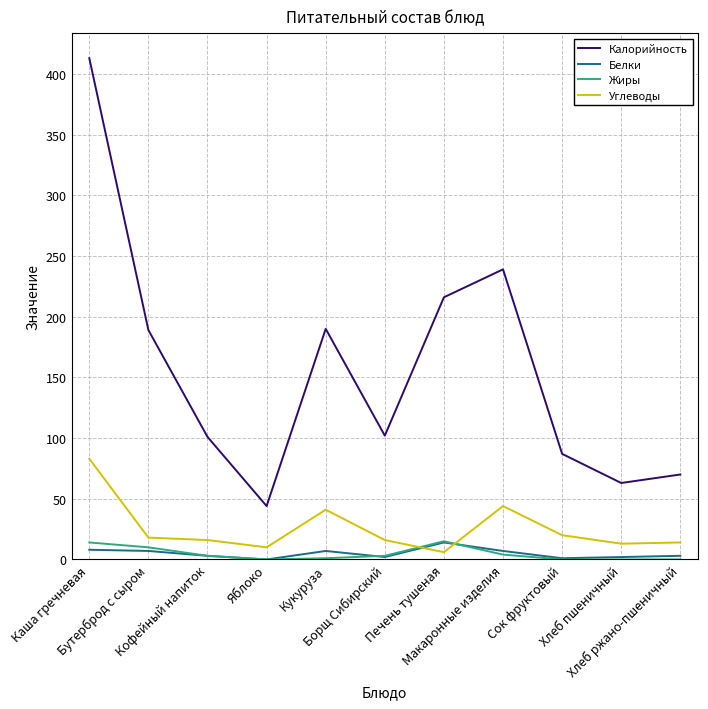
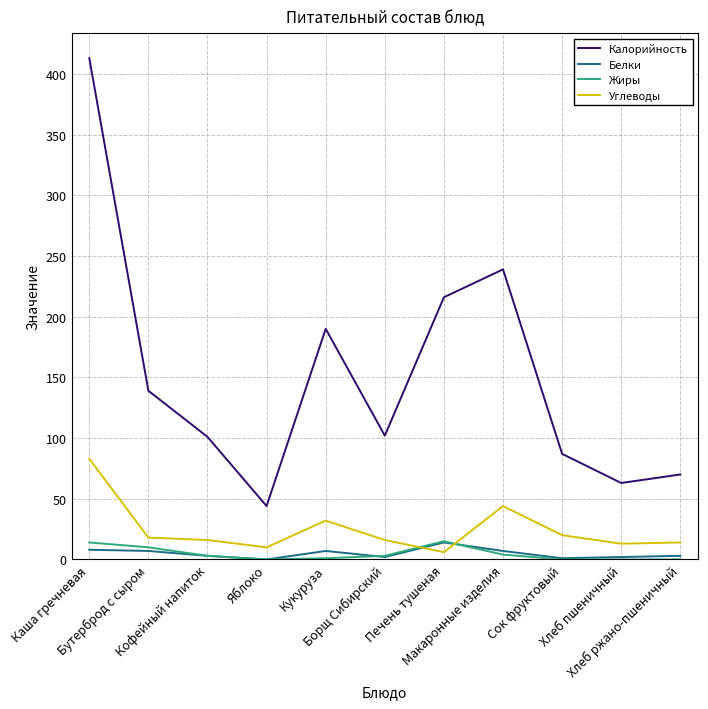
  {
    "Калорийность": {
      "Каша гречневая": 413,
-     "Бутерброд с сыром": 189,
+     "Бутерброд с сыром": 139,
      "Кофейный напиток": 101,
      "Яблоко": 44,
      "Кукуруза": 190,
      "Борщ Сибирский": 102,
      "Печень тушеная": 216,
      "Макаронные изделия": 239,
      "Сок фруктовый": 87,
      "Хлеб пшеничный": 63,
      "Хлеб ржано-пшеничный": 70
    },
    "Белки": {
      "Каша гречневая": 8,
      "Бутерброд с сыром": 7,
      "Кукуруза": 7,
      "Макаронные изделия": 7,
      "Хлеб ржано-пшеничный": 3
    },
    "Жиры": {
      "Каша гречневая": 14,
      "Бутерброд с сыром": 10,
      "Кукуруза": 1,
      "Макаронные изделия": 4,
      "Хлеб ржано-пшеничный": 0
    },
    "Углеводы": {
      "Каша гречневая": 83,
      "Бутерброд с сыром": 18,
      "Кофейный напиток": 16,
      "Яблоко": 10,
-     "Кукуруза": 41,
+     "Кукуруза": 32,
      "Борщ Сибирский": 16,
      "Печень тушеная": 6,
      "Макаронные изделия": 44,
      "Сок фруктовый": 20,
      "Хлеб пшеничный": 13,
      "Хлеб ржано-пшеничный": 14
    }
  }
